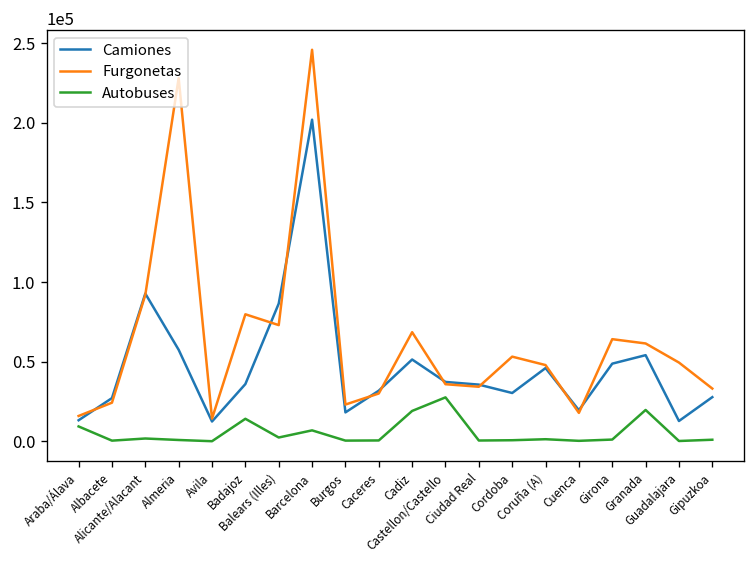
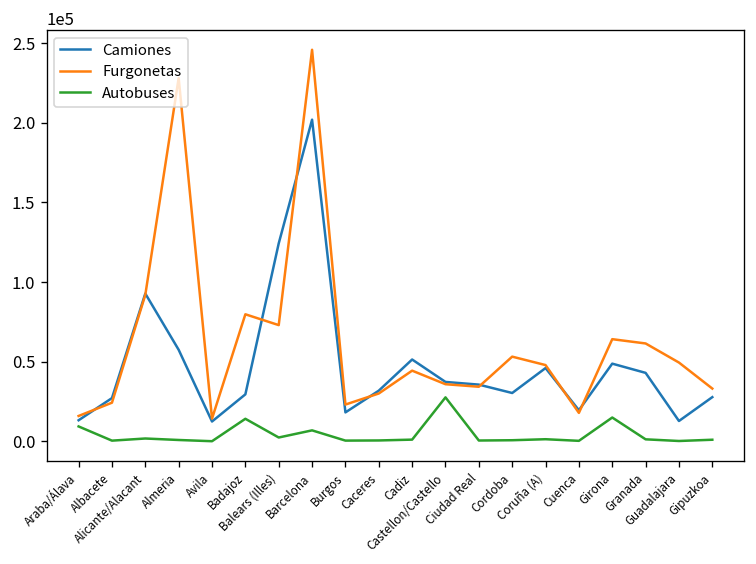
  {
    "Camiones": {
      "Araba/Álava": 13000,
      "Albacete": 27000,
      "Almeria": 57000,
-     "Badajoz": 36000,
-     "Balears (Illes)": 86000,
+     "Badajoz": 30000,
+     "Balears (Illes)": 124000,
      "Barcelona": 202000,
      "Burgos": 18000,
      "Cadiz": 51000,
      "Cordoba": 30000,
      "Girona": 49000,
-     "Granada": 54000,
+     "Granada": 43000,
      "Guadalajara": 13000,
      "Gipuzkoa": 28000
    },
    "Furgonetas": {
      "Araba/Álava": 16000,
      "Albacete": 24000,
      "Badajoz": 80000,
      "Balears (Illes)": 73000,
      "Barcelona": 246000,
      "Burgos": 23000,
-     "Cadiz": 69000,
+     "Cadiz": 44000,
      "Cordoba": 53000,
      "Girona": 64000,
      "Granada": 61000,
      "Guadalajara": 49000,
      "Gipuzkoa": 33000
    },
    "Autobuses": {
      "Araba/Álava": 9000,
      "Albacete": 0,
      "Alicante/Alacant": 2000,
      "Almeria": 1000,
      "Avila": 0,
      "Badajoz": 14000,
      "Balears (Illes)": 2000,
      "Barcelona": 7000,
      "Burgos": 0,
      "Caceres": 1000,
-     "Cadiz": 19000,
+     "Cadiz": 1000,
      "Castellon/Castello": 28000,
      "Ciudad Real": 1000,
      "Cordoba": 1000,
      "Coruña (A)": 1000,
      "Cuenca": 0,
-     "Girona": 1000,
-     "Granada": 20000,
+     "Girona": 15000,
+     "Granada": 1000,
      "Guadalajara": 0,
      "Gipuzkoa": 1000
    }
  }
